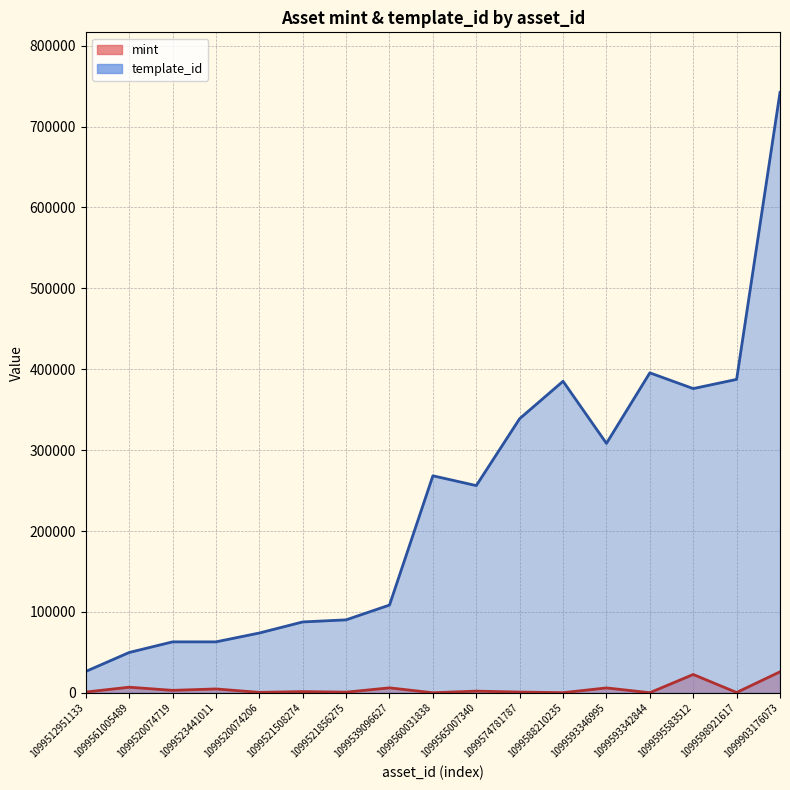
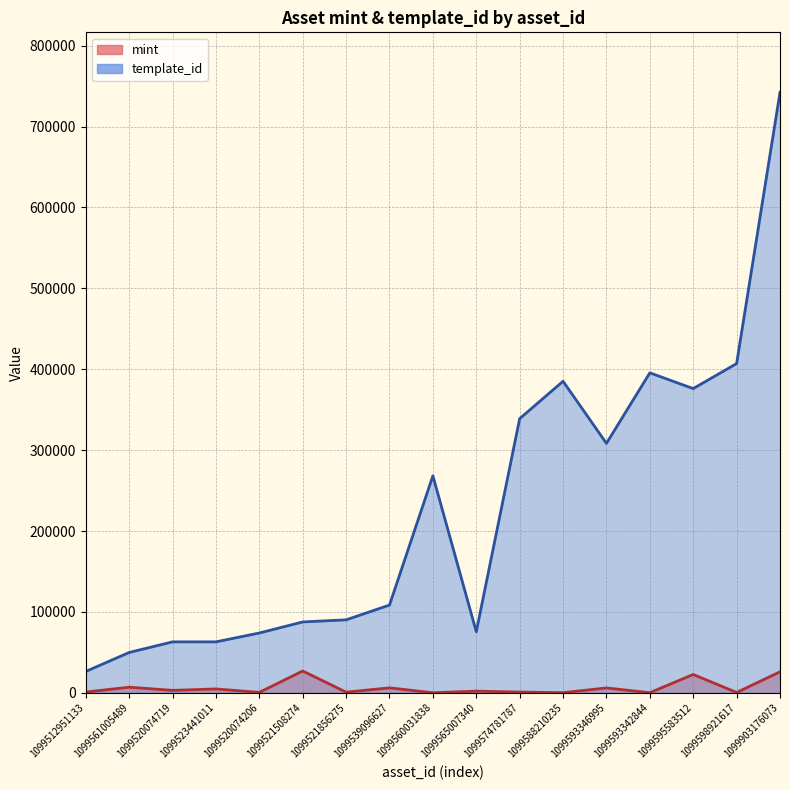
  {
    "mint": {
      "1099512951133": 0,
      "1099561005489": 10000,
      "1099520074719": 0,
      "1099523441011": 0,
      "1099520074206": 0,
-     "1099521508274": 0,
+     "1099521508274": 30000,
      "1099521856275": 0,
      "1099539096627": 10000,
      "1099560031838": 0,
      "1099565007340": 0,
      "1099574781787": 0,
      "1099588210235": 0,
      "1099593346995": 10000,
      "1099593342844": 0,
      "1099595583512": 20000,
      "1099598921617": 0,
      "1099903176073": 30000
    },
    "template_id": {
      "1099512951133": 30000,
      "1099561005489": 50000,
      "1099520074719": 60000,
      "1099523441011": 60000,
      "1099520074206": 70000,
      "1099521508274": 90000,
      "1099521856275": 90000,
      "1099539096627": 110000,
      "1099560031838": 270000,
-     "1099565007340": 260000,
+     "1099565007340": 80000,
      "1099574781787": 340000,
      "1099588210235": 390000,
      "1099593346995": 310000,
      "1099593342844": 400000,
      "1099595583512": 380000,
-     "1099598921617": 390000,
+     "1099598921617": 410000,
      "1099903176073": 740000
    }
  }
